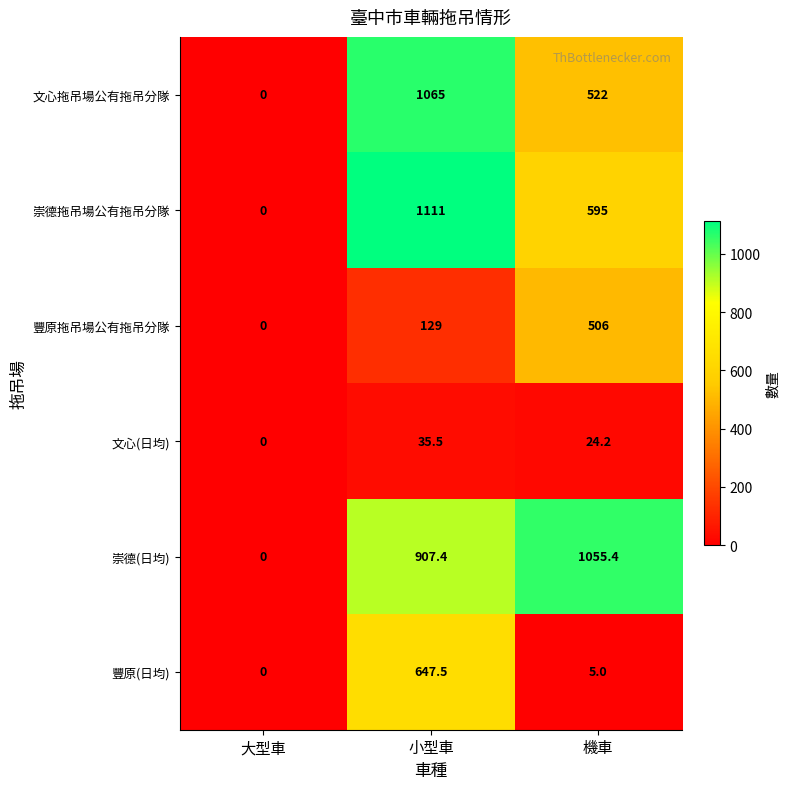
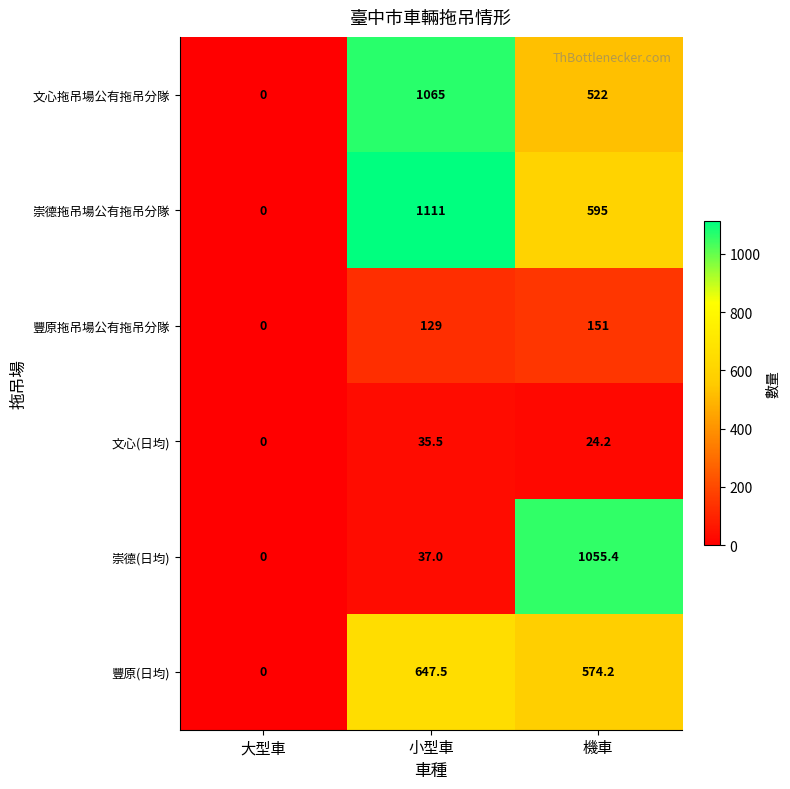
  {
    "文心拖吊場公有拖吊分隊": {
      "大型車": 0,
      "小型車": 1065
    },
    "崇德拖吊場公有拖吊分隊": {
      "大型車": 0,
      "小型車": 1111,
      "機車": 595
    },
    "豐原拖吊場公有拖吊分隊": {
      "大型車": 0,
      "小型車": 129,
-     "機車": 506
+     "機車": 151
    },
    "文心(日均)": {
      "大型車": 0,
      "小型車": 35.5,
      "機車": 24.2
    },
    "崇德(日均)": {
      "大型車": 0,
-     "小型車": 907.4,
+     "小型車": 37.0,
      "機車": 1055.4
    },
    "豐原(日均)": {
      "大型車": 0,
      "小型車": 647.5,
-     "機車": 5.0
+     "機車": 574.2
    }
  }
